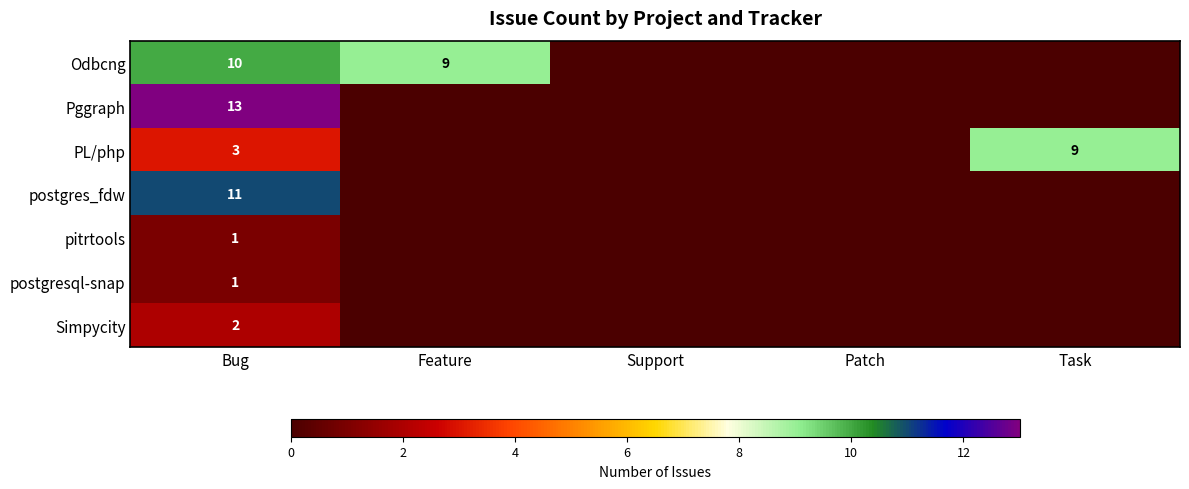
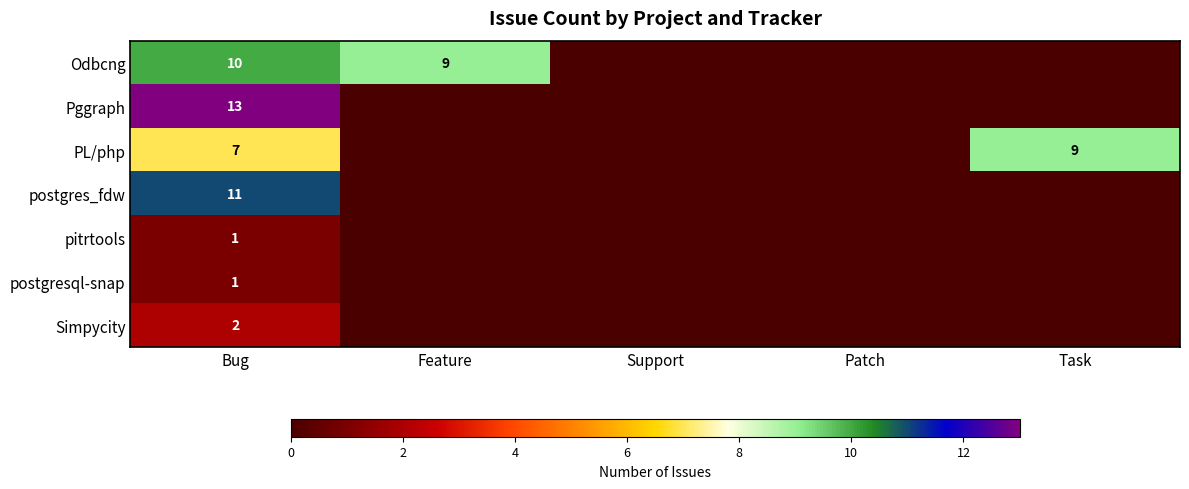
  {
    "Odbcng": {
      "Bug": 10,
      "Feature": 9
    },
    "Pggraph": {
      "Bug": 13
    },
    "PL/php": {
-     "Bug": 3,
+     "Bug": 7,
      "Task": 9
    },
    "postgres_fdw": {
      "Bug": 11
    },
    "pitrtools": {
      "Bug": 1
    },
    "postgresql-snap": {
      "Bug": 1
    },
    "Simpycity": {
      "Bug": 2
    }
  }
